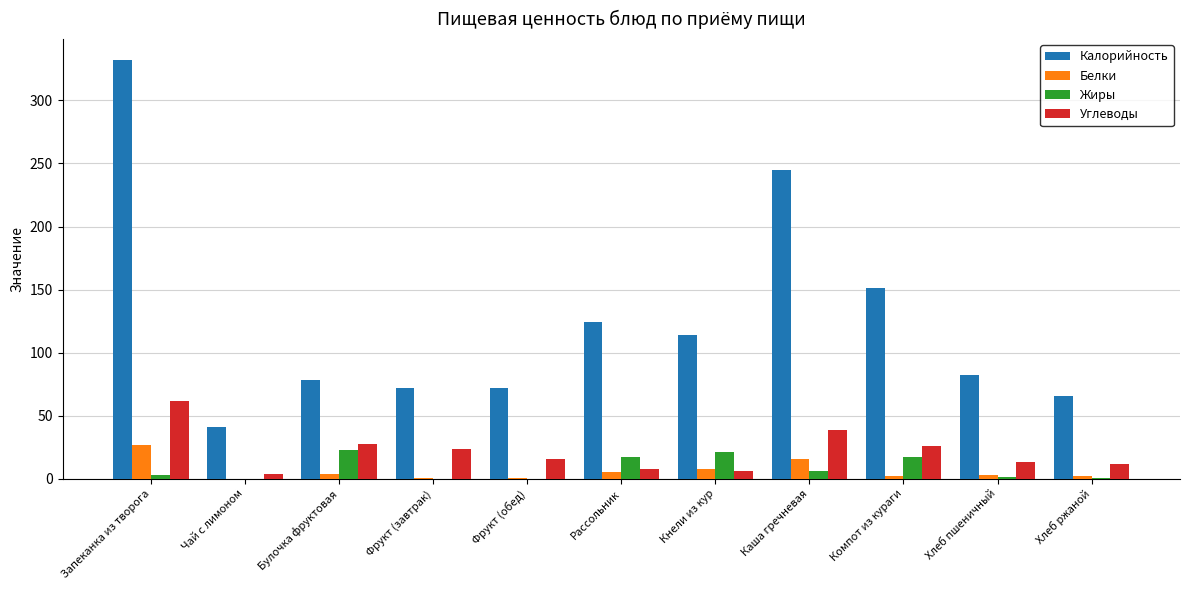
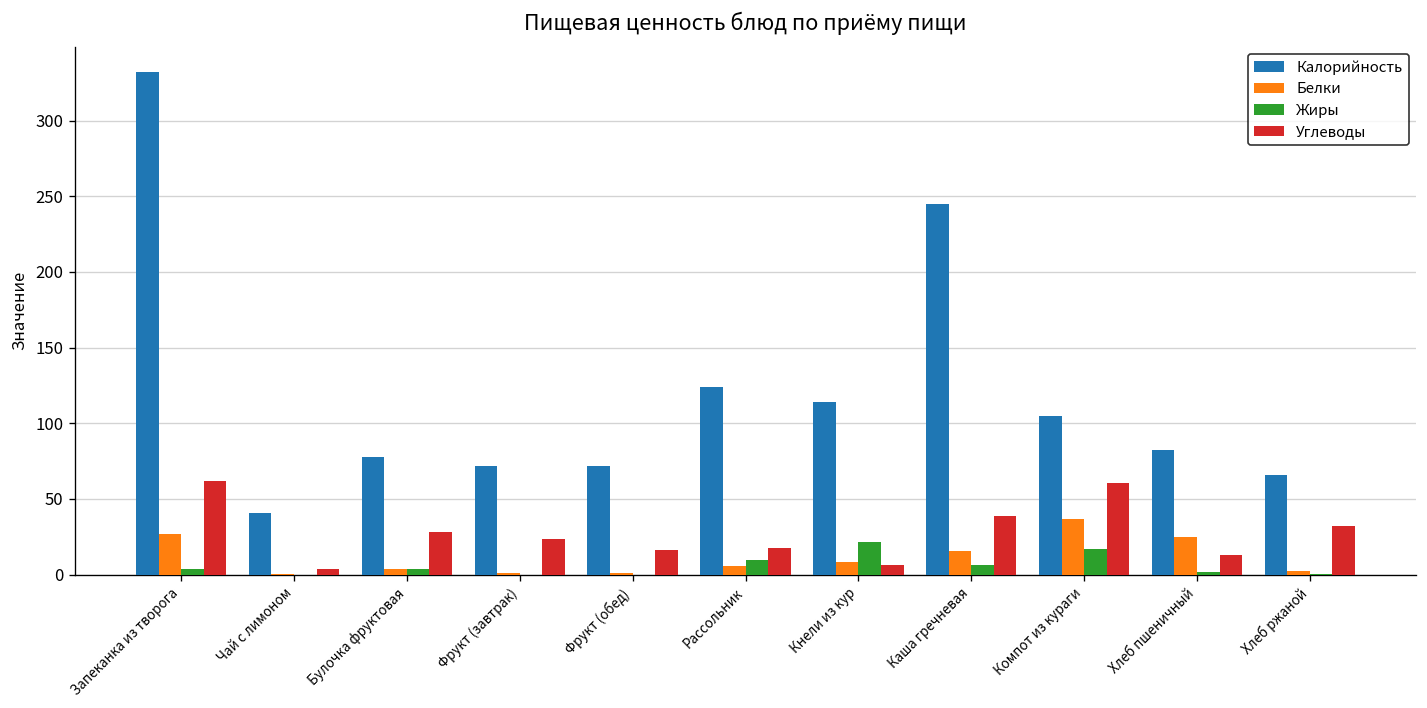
  {
    "Калорийность": {
      "Запеканка из творога": 332,
      "Чай с лимоном": 41,
      "Булочка фруктовая": 78,
      "Фрукт (завтрак)": 72,
      "Фрукт (обед)": 72,
      "Рассольник": 124,
      "Кнели из кур": 114,
      "Каша гречневая": 245,
-     "Компот из кураги": 151,
+     "Компот из кураги": 105,
      "Хлеб пшеничный": 82,
      "Хлеб ржаной": 66
    },
    "Белки": {
      "Запеканка из творога": 27,
      "Булочка фруктовая": 4,
      "Рассольник": 5,
      "Кнели из кур": 8,
      "Каша гречневая": 15,
-     "Компот из кураги": 2,
-     "Хлеб пшеничный": 3,
+     "Компот из кураги": 37,
+     "Хлеб пшеничный": 25,
      "Хлеб ржаной": 2
    },
    "Жиры": {
      "Запеканка из творога": 3,
      "Чай с лимоном": 0,
-     "Булочка фруктовая": 23,
+     "Булочка фруктовая": 4,
      "Фрукт (завтрак)": 0,
      "Фрукт (обед)": 0,
-     "Рассольник": 18,
+     "Рассольник": 9,
      "Кнели из кур": 21,
      "Каша гречневая": 6,
      "Компот из кураги": 17
    },
    "Углеводы": {
      "Запеканка из творога": 62,
      "Чай с лимоном": 4,
      "Булочка фруктовая": 28,
      "Фрукт (завтрак)": 24,
      "Фрукт (обед)": 16,
-     "Рассольник": 8,
+     "Рассольник": 17,
      "Кнели из кур": 6,
      "Каша гречневая": 39,
-     "Компот из кураги": 26,
+     "Компот из кураги": 60,
      "Хлеб пшеничный": 13,
-     "Хлеб ржаной": 12
+     "Хлеб ржаной": 32
    }
  }
